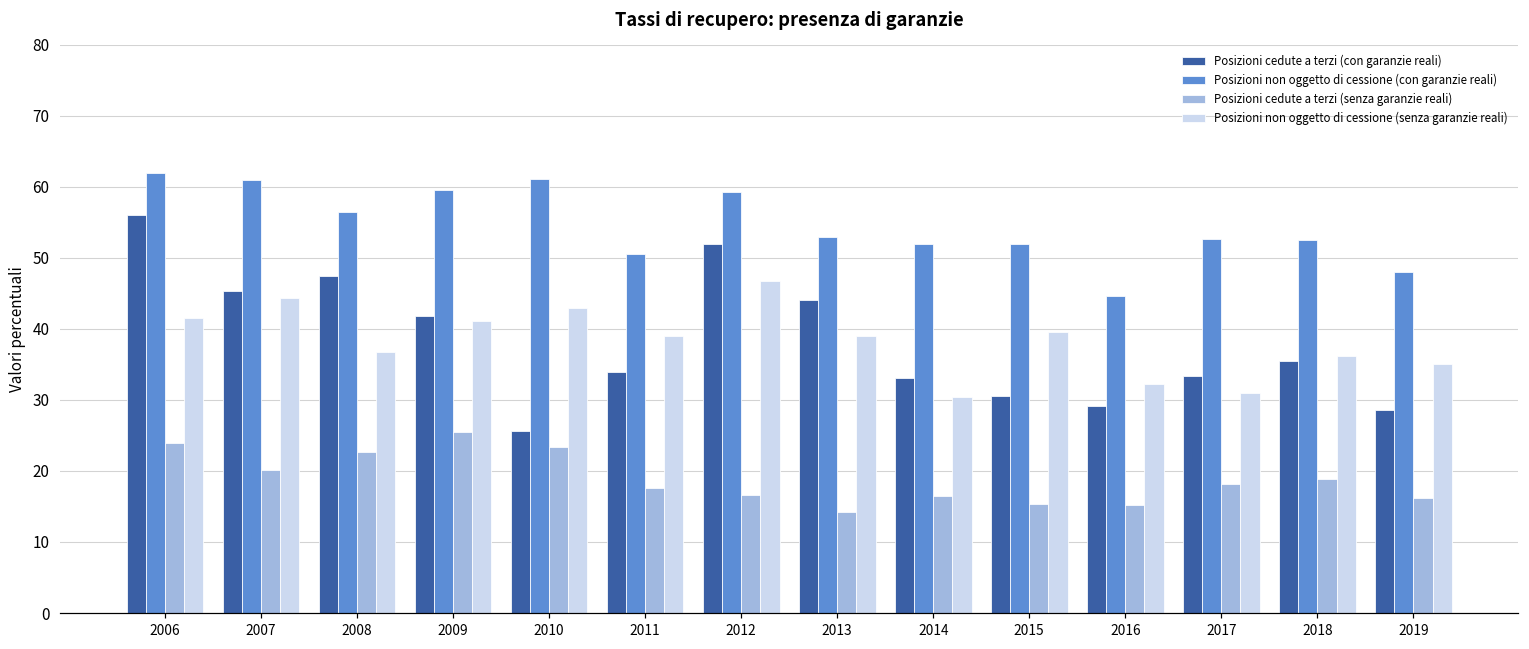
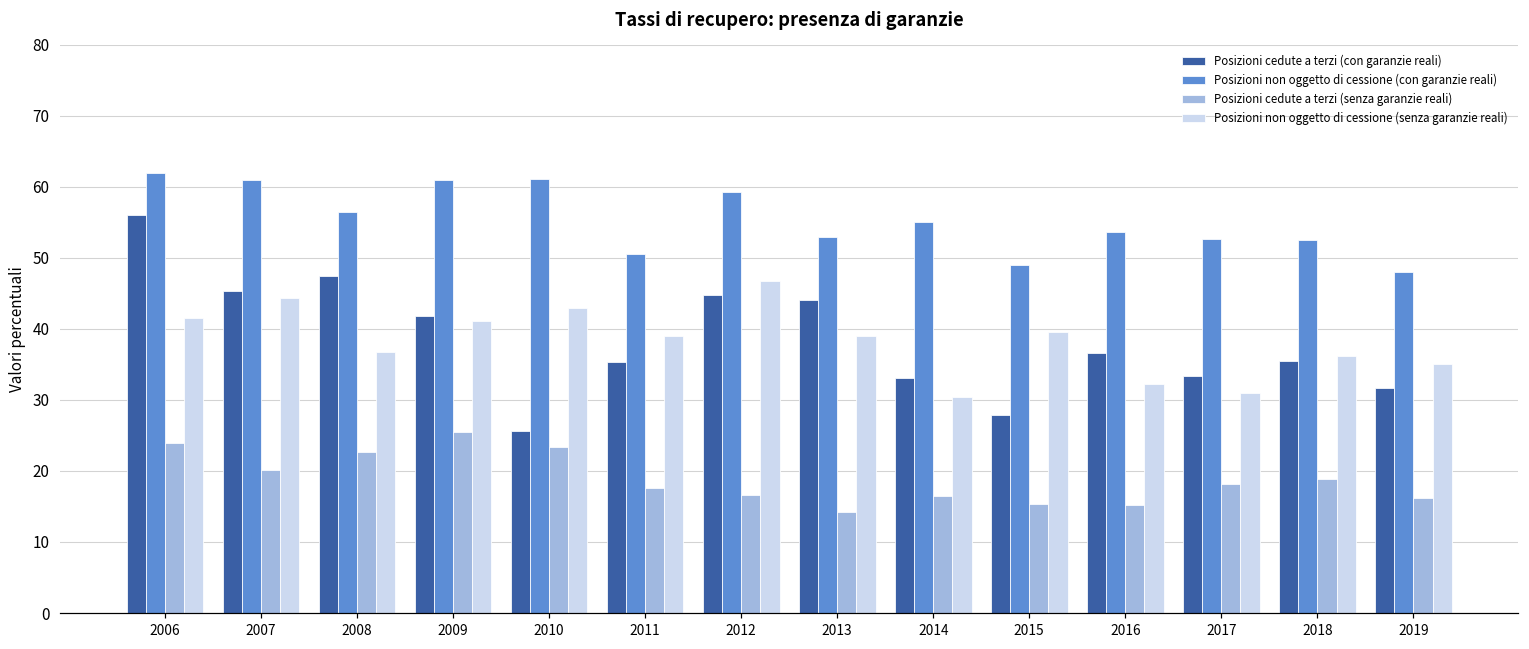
  {
    "Posizioni cedute a terzi (con garanzie reali)": {
      "2006": 56,
      "2007": 45,
      "2008": 47,
      "2009": 42,
      "2010": 26,
-     "2011": 34,
-     "2012": 52,
+     "2011": 35,
+     "2012": 45,
      "2013": 44,
      "2014": 33,
-     "2015": 31,
-     "2016": 29,
+     "2015": 28,
+     "2016": 37,
      "2017": 33,
      "2018": 35,
-     "2019": 29
+     "2019": 32
    },
    "Posizioni non oggetto di cessione (con garanzie reali)": {
      "2006": 62,
      "2007": 61,
      "2008": 56,
-     "2009": 60,
+     "2009": 61,
      "2010": 61,
      "2011": 51,
      "2012": 59,
      "2013": 53,
-     "2014": 52,
-     "2015": 52,
-     "2016": 45,
+     "2014": 55,
+     "2015": 49,
+     "2016": 54,
      "2017": 53,
      "2018": 52,
      "2019": 48
    }
  }
